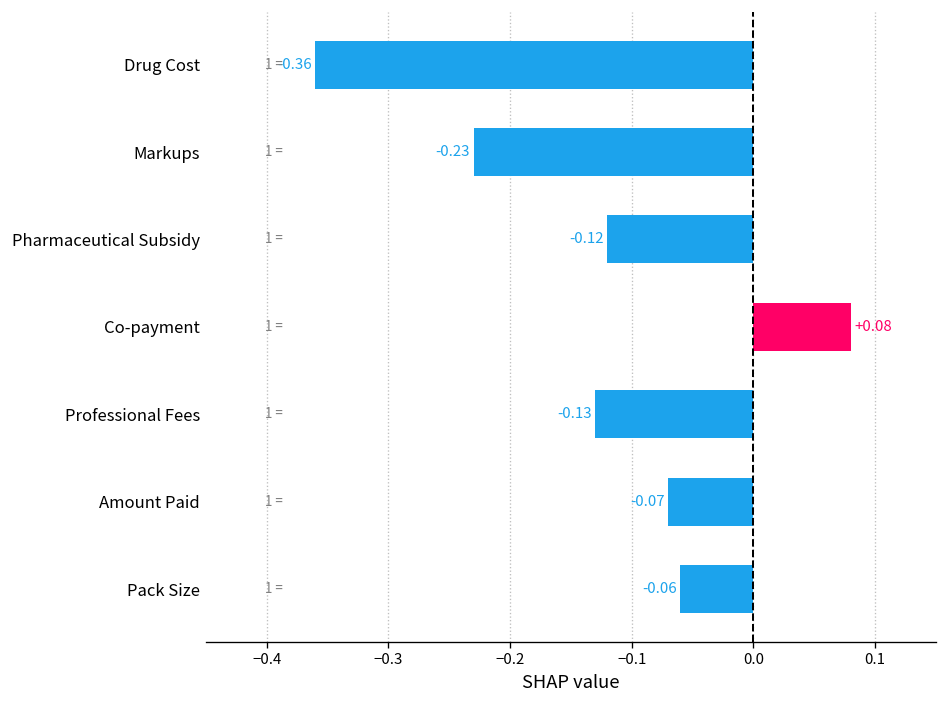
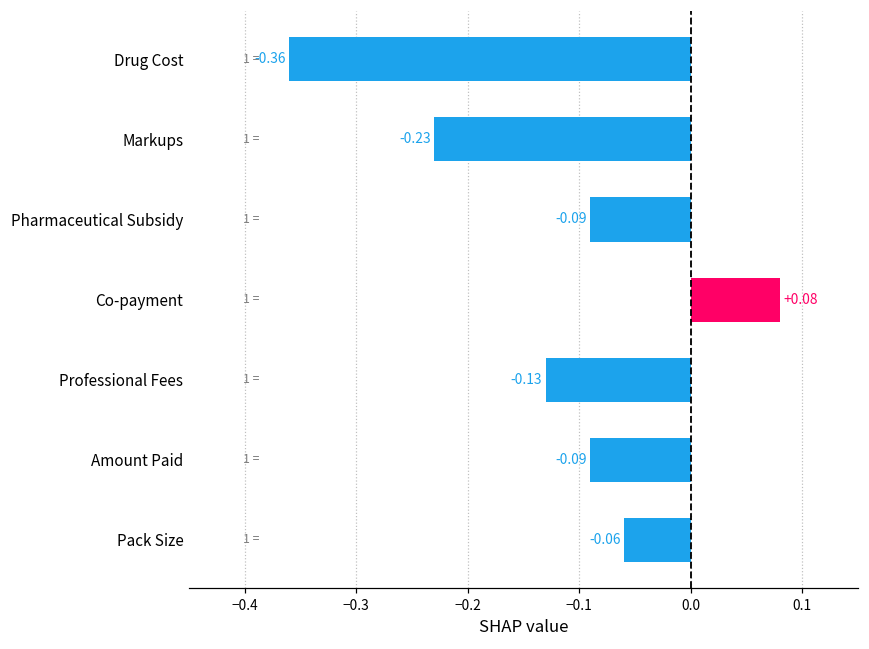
  {
    "Drug Cost": "-0.36",
    "Markups": "-0.23",
-   "Pharmaceutical Subsidy": "-0.12",
+   "Pharmaceutical Subsidy": "-0.09",
    "Co-payment": "+0.08",
    "Professional Fees": "-0.13",
-   "Amount Paid": "-0.07",
+   "Amount Paid": "-0.09",
    "Pack Size": "-0.06"
  }
